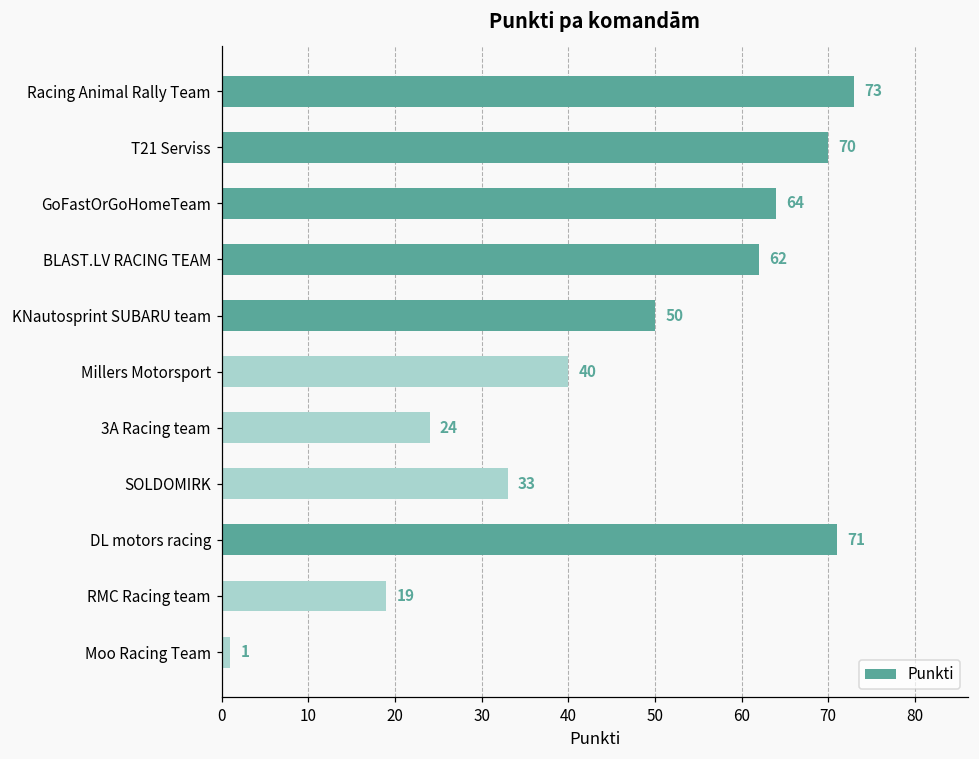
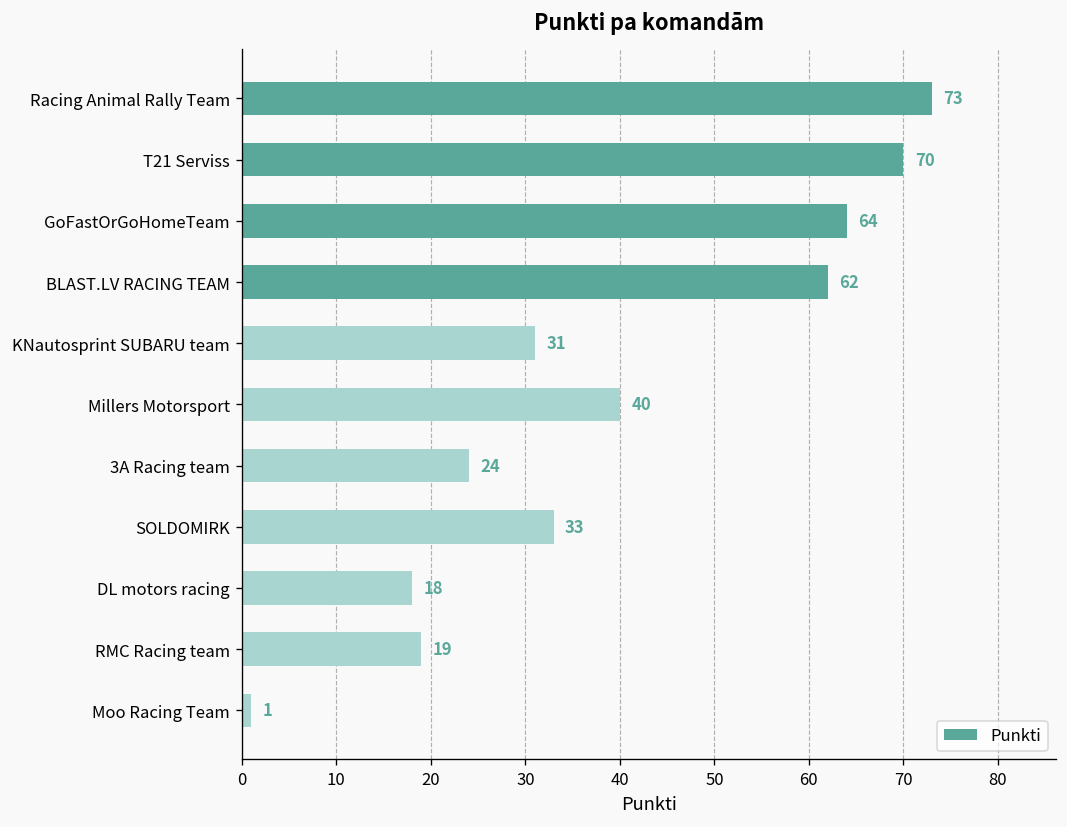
  {
    "Racing Animal Rally Team": 73,
    "T21 Serviss": 70,
    "GoFastOrGoHomeTeam": 64,
    "BLAST.LV RACING TEAM": 62,
-   "KNautosprint SUBARU team": 50,
+   "KNautosprint SUBARU team": 31,
    "Millers Motorsport": 40,
    "3A Racing team": 24,
    "SOLDOMIRK": 33,
-   "DL motors racing": 71,
+   "DL motors racing": 18,
    "RMC Racing team": 19,
    "Moo Racing Team": 1
  }
